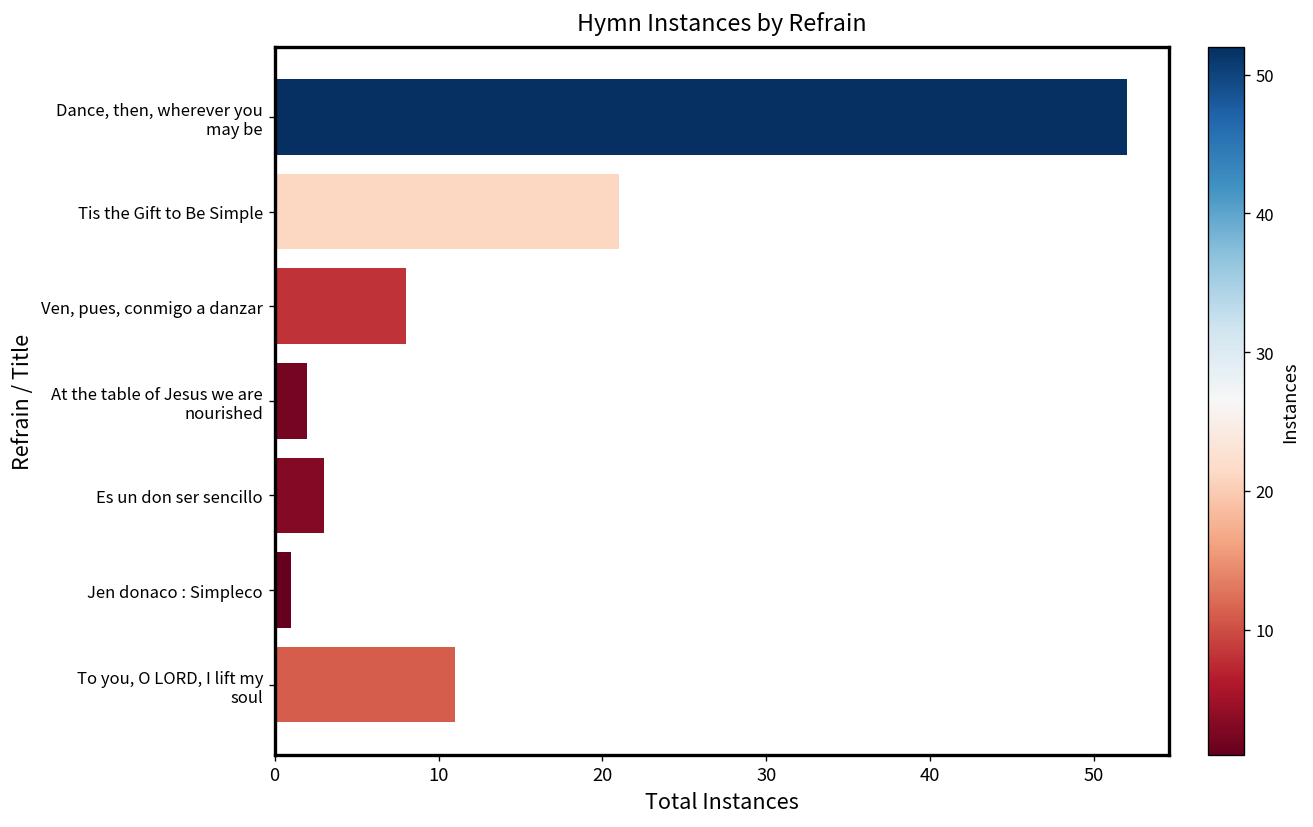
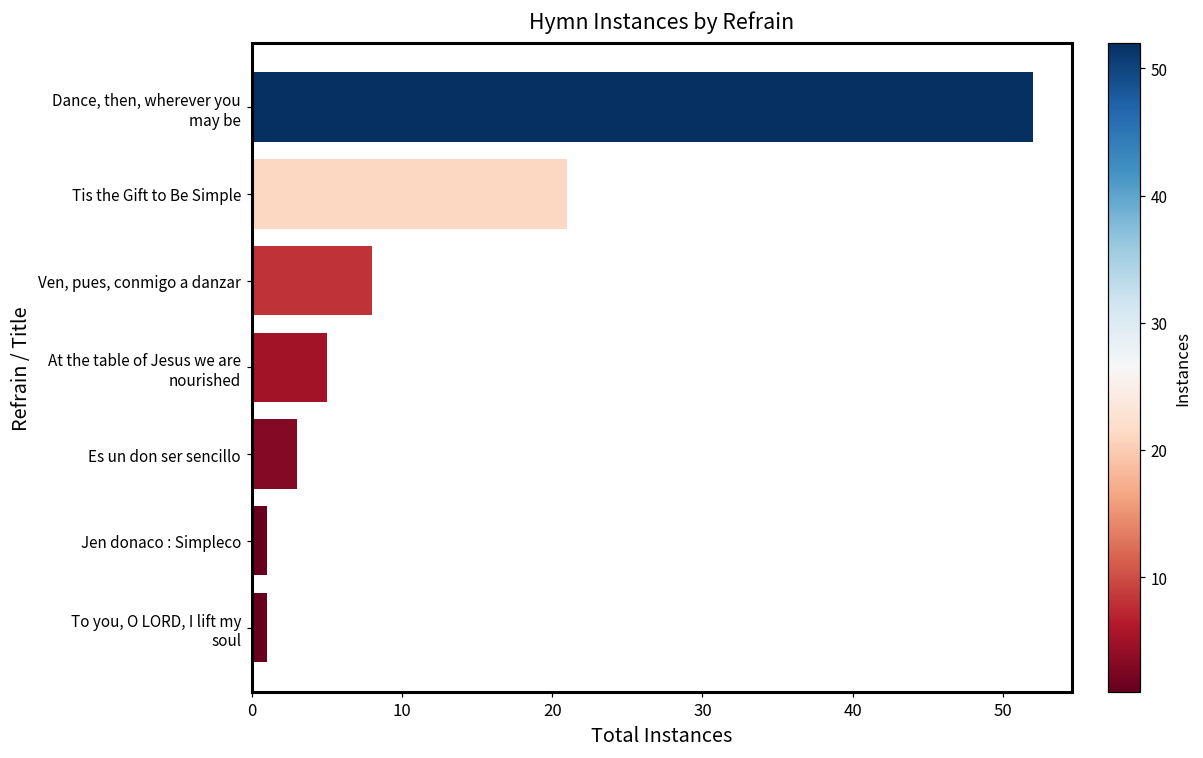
  {
    "Dance, then, wherever you may be": 52,
    "Tis the Gift to Be Simple": 21,
    "Ven, pues, conmigo a danzar": 8,
-   "At the table of Jesus we are nourished": 2,
+   "At the table of Jesus we are nourished": 5,
    "Es un don ser sencillo": 3,
    "Jen donaco : Simpleco": 1,
-   "To you, O LORD, I lift my soul": 11
+   "To you, O LORD, I lift my soul": 1
  }
